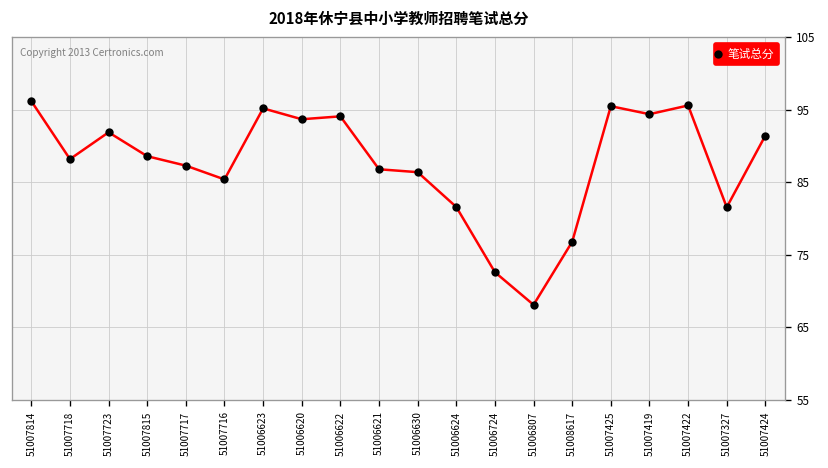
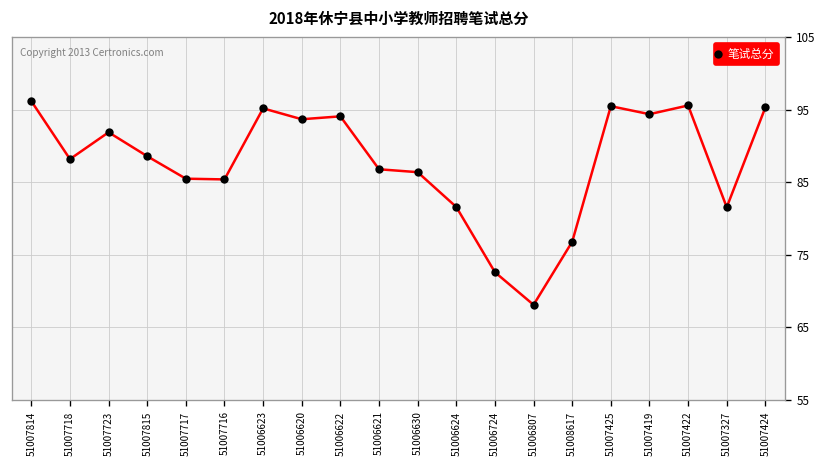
  {
    "51007814": 96,
    "51007718": 88,
    "51007723": 92,
    "51007815": 89,
-   "51007717": 87,
+   "51007717": 86,
    "51007716": 85,
    "51006623": 95,
    "51006620": 94,
    "51006622": 94,
    "51006621": 87,
    "51006630": 86,
    "51006624": 82,
    "51006724": 73,
    "51006807": 68,
    "51008617": 77,
    "51007425": 96,
    "51007419": 94,
    "51007422": 96,
    "51007327": 82,
-   "51007424": 91
+   "51007424": 95
  }
